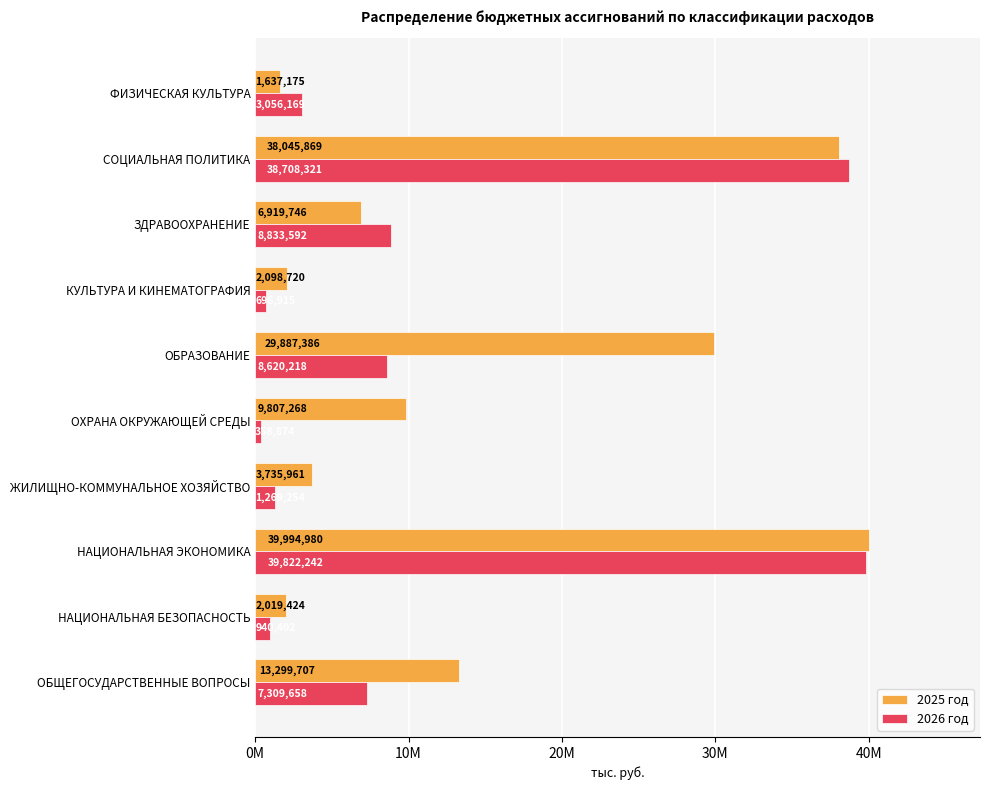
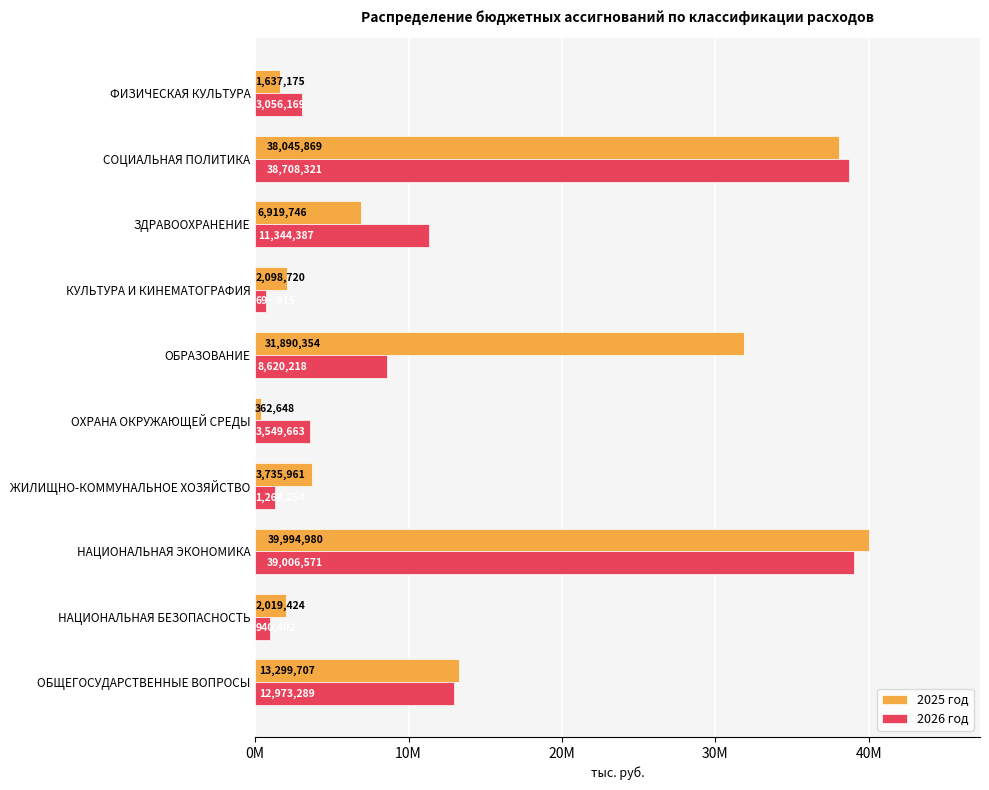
  {
    "2025 год": {
      "ФИЗИЧЕСКАЯ КУЛЬТУРА": "1,637,175",
      "СОЦИАЛЬНАЯ ПОЛИТИКА": "38,045,869",
      "ЗДРАВООХРАНЕНИЕ": "6,919,746",
      "КУЛЬТУРА И КИНЕМАТОГРАФИЯ": "2,098,720",
-     "ОБРАЗОВАНИЕ": "29,887,386",
-     "ОХРАНА ОКРУЖАЮЩЕЙ СРЕДЫ": "9,807,268",
+     "ОБРАЗОВАНИЕ": "31,890,354",
+     "ОХРАНА ОКРУЖАЮЩЕЙ СРЕДЫ": "362,648",
      "ЖИЛИЩНО-КОММУНАЛЬНОЕ ХОЗЯЙСТВО": "3,735,961",
      "НАЦИОНАЛЬНАЯ ЭКОНОМИКА": "39,994,980",
      "НАЦИОНАЛЬНАЯ БЕЗОПАСНОСТЬ": "2,019,424",
      "ОБЩЕГОСУДАРСТВЕННЫЕ ВОПРОСЫ": "13,299,707"
    },
    "2026 год": {
      "ФИЗИЧЕСКАЯ КУЛЬТУРА": "3,056,169",
      "СОЦИАЛЬНАЯ ПОЛИТИКА": "38,708,321",
-     "ЗДРАВООХРАНЕНИЕ": "8,833,592",
+     "ЗДРАВООХРАНЕНИЕ": "11,344,387",
      "ОБРАЗОВАНИЕ": "8,620,218",
-     "ОХРАНА ОКРУЖАЮЩЕЙ СРЕДЫ": "400000",
-     "НАЦИОНАЛЬНАЯ ЭКОНОМИКА": "39,822,242",
-     "ОБЩЕГОСУДАРСТВЕННЫЕ ВОПРОСЫ": "7,309,658"
+     "ОХРАНА ОКРУЖАЮЩЕЙ СРЕДЫ": "3500000",
+     "НАЦИОНАЛЬНАЯ ЭКОНОМИКА": "39,006,571",
+     "ОБЩЕГОСУДАРСТВЕННЫЕ ВОПРОСЫ": "12,973,289"
    }
  }
